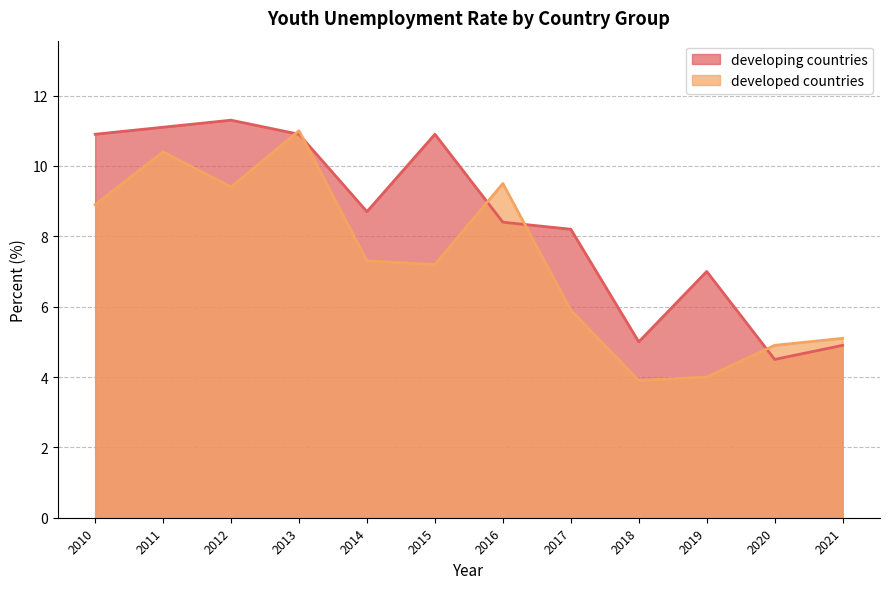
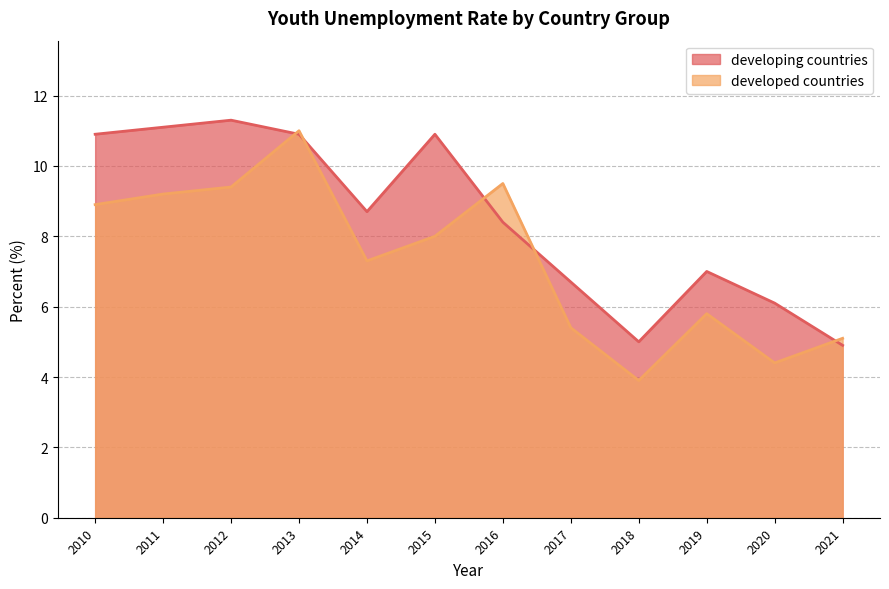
  {
    "developing countries": {
      "2010": 10.9,
      "2011": 11.1,
      "2012": 11.3,
      "2013": 10.9,
      "2014": 8.7,
      "2015": 10.9,
      "2016": 8.4,
-     "2017": 8.2,
+     "2017": 6.7,
      "2018": 5.0,
      "2019": 7.0,
-     "2020": 4.5,
+     "2020": 6.1,
      "2021": 4.9
    },
    "developed countries": {
      "2010": 8.9,
-     "2011": 10.4,
+     "2011": 9.2,
      "2012": 9.4,
      "2013": 11.0,
      "2014": 7.3,
-     "2015": 7.2,
+     "2015": 8.0,
      "2016": 9.5,
-     "2017": 5.9,
+     "2017": 5.4,
      "2018": 3.9,
-     "2019": 4.0,
-     "2020": 4.9,
+     "2019": 5.8,
+     "2020": 4.4,
      "2021": 5.1
    }
  }
